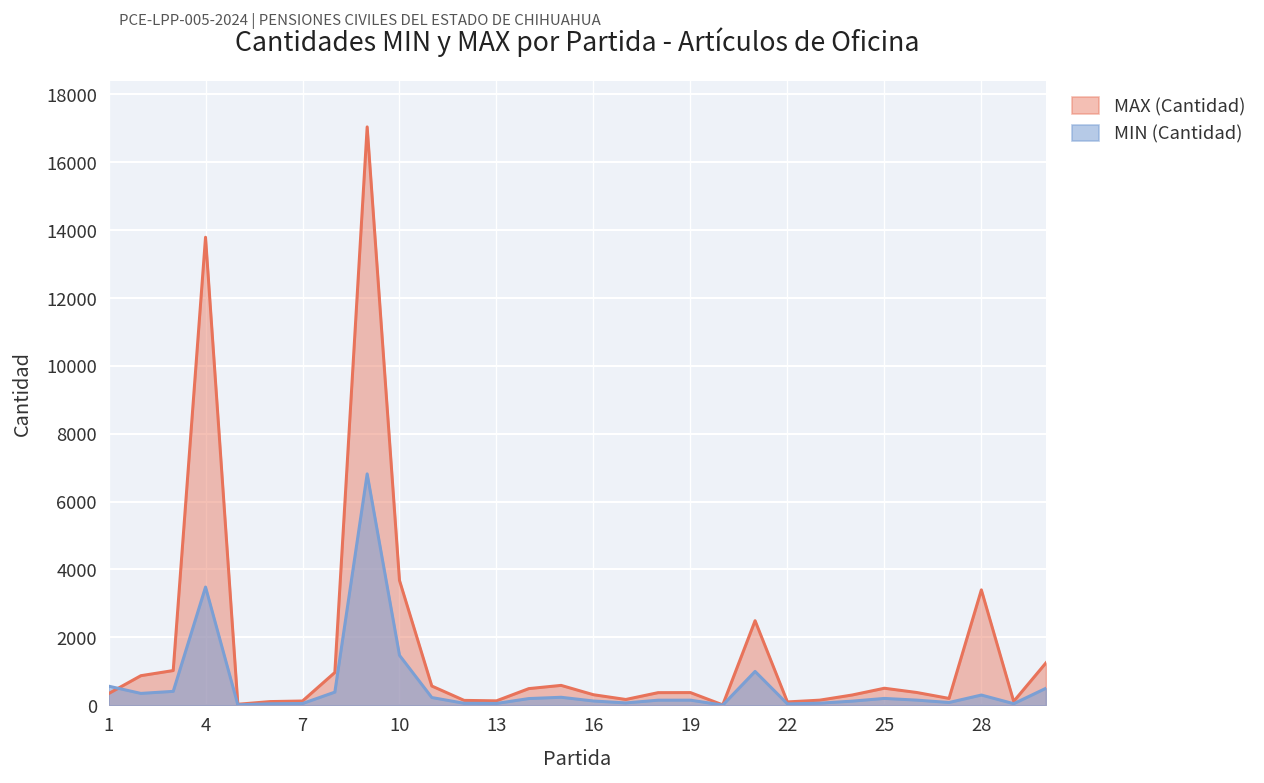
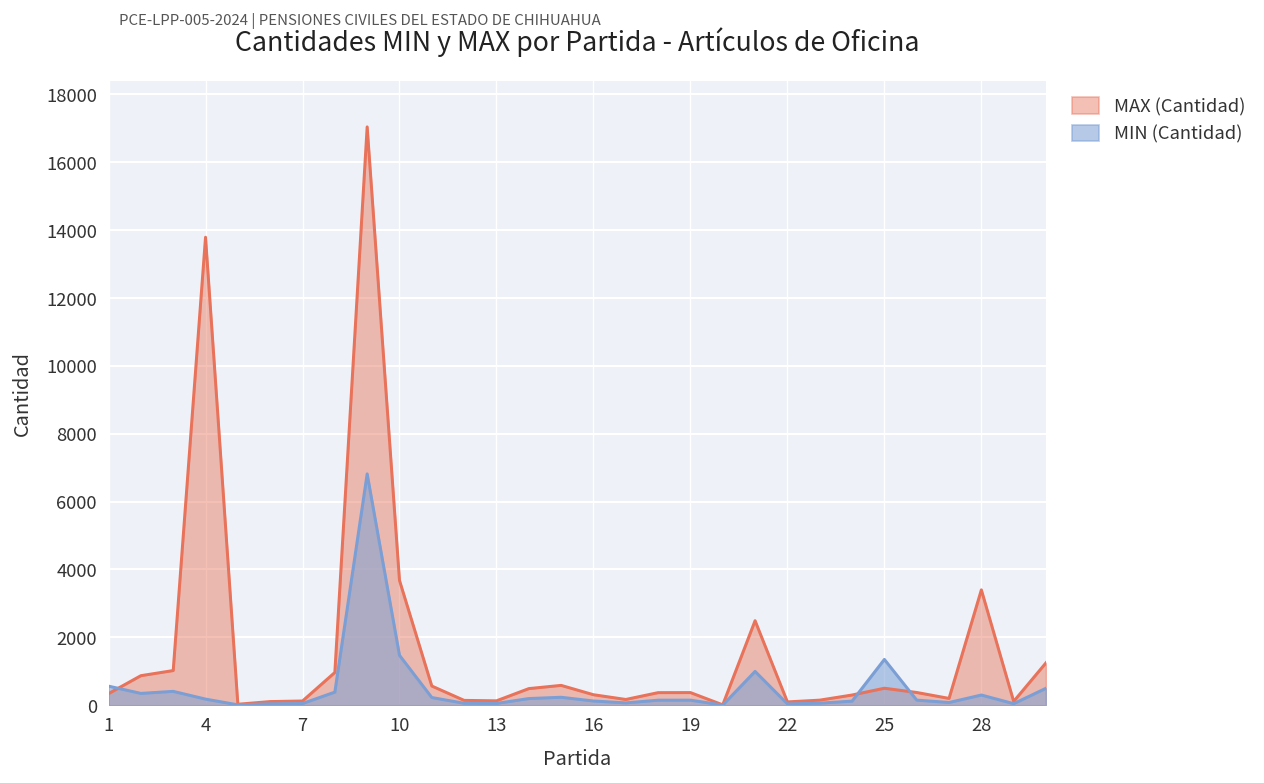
  {
    "MAX (Cantidad)": {
      "1": 300,
      "4": 13800,
      "10": 3700,
      "16": 300,
      "19": 400,
      "25": 500,
      "28": 3400
    },
    "MIN (Cantidad)": {
      "1": 600,
-     "4": 3500,
+     "4": 200,
      "10": 1500,
      "16": 100,
      "19": 100,
-     "25": 200,
+     "25": 1300,
      "28": 300
    }
  }
